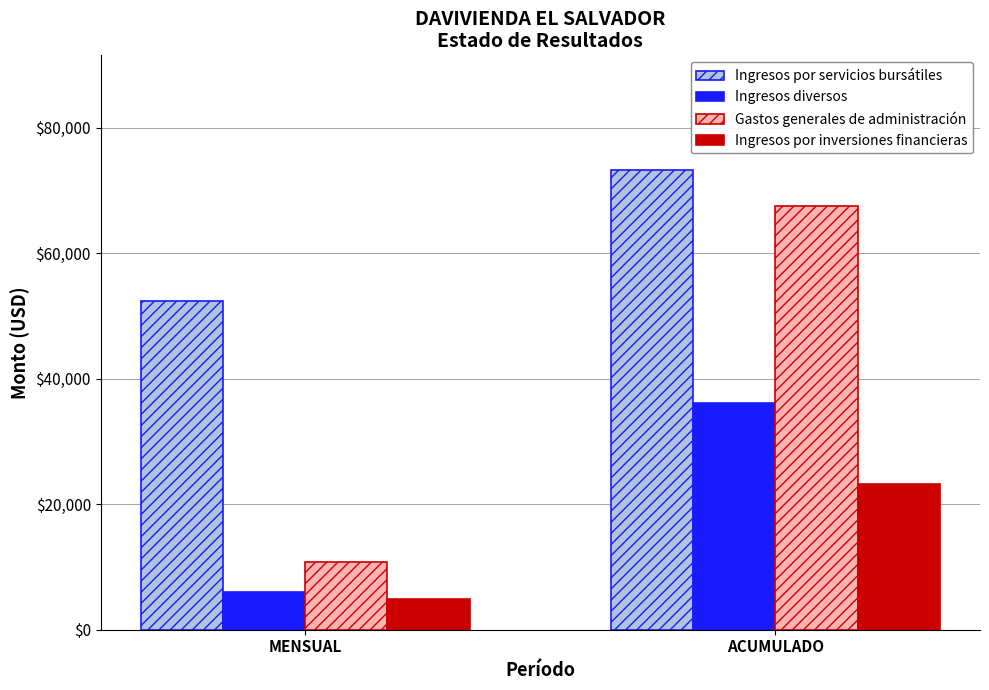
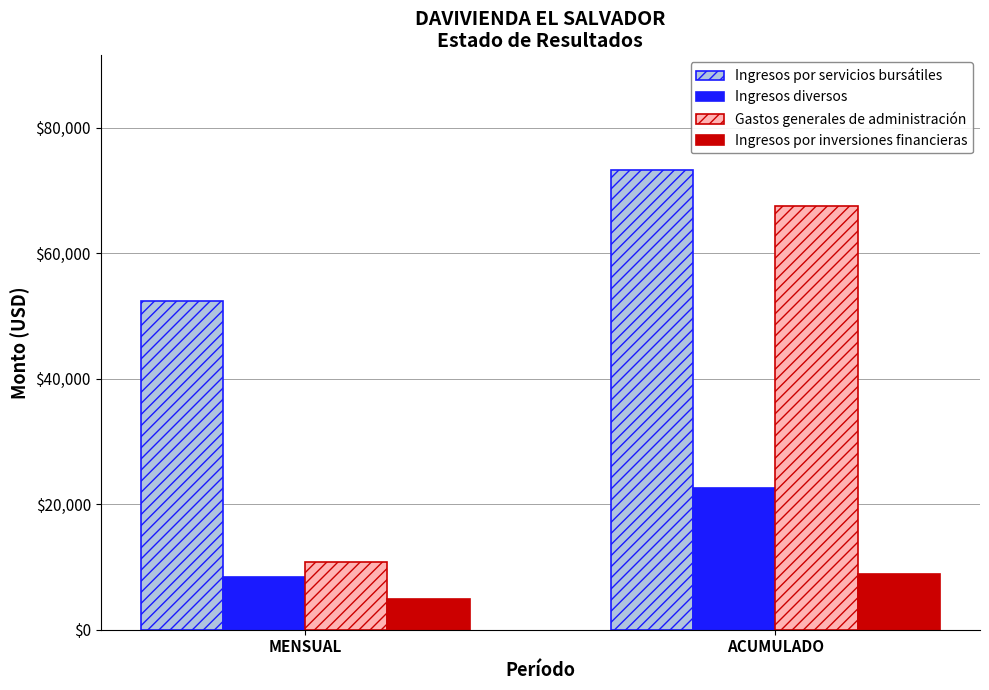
  {
    "Ingresos por servicios bursátiles": {
      "MENSUAL": "$52,000",
      "ACUMULADO": "$73,000"
    },
    "Ingresos diversos": {
-     "MENSUAL": "$6,000",
-     "ACUMULADO": "$36,000"
+     "MENSUAL": "$8,000",
+     "ACUMULADO": "$23,000"
    },
    "Gastos generales de administración": {
      "MENSUAL": "$11,000",
      "ACUMULADO": "$68,000"
    },
    "Ingresos por inversiones financieras": {
      "MENSUAL": "$5,000",
-     "ACUMULADO": "$23,000"
+     "ACUMULADO": "$9,000"
    }
  }
